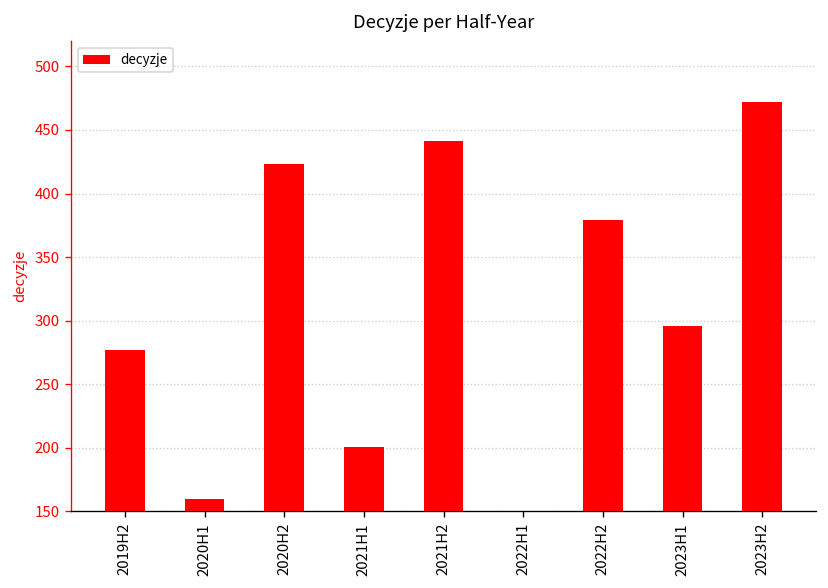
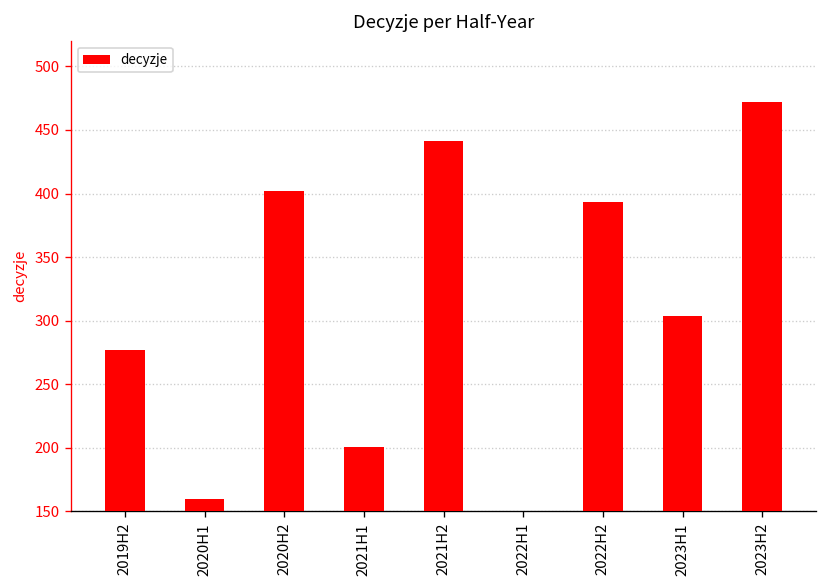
  {
    "2019H2": 277,
    "2020H1": 160,
-   "2020H2": 423,
+   "2020H2": 402,
    "2021H1": 201,
    "2021H2": 441,
-   "2022H2": 379,
-   "2023H1": 296,
+   "2022H2": 393,
+   "2023H1": 304,
    "2023H2": 472
  }
